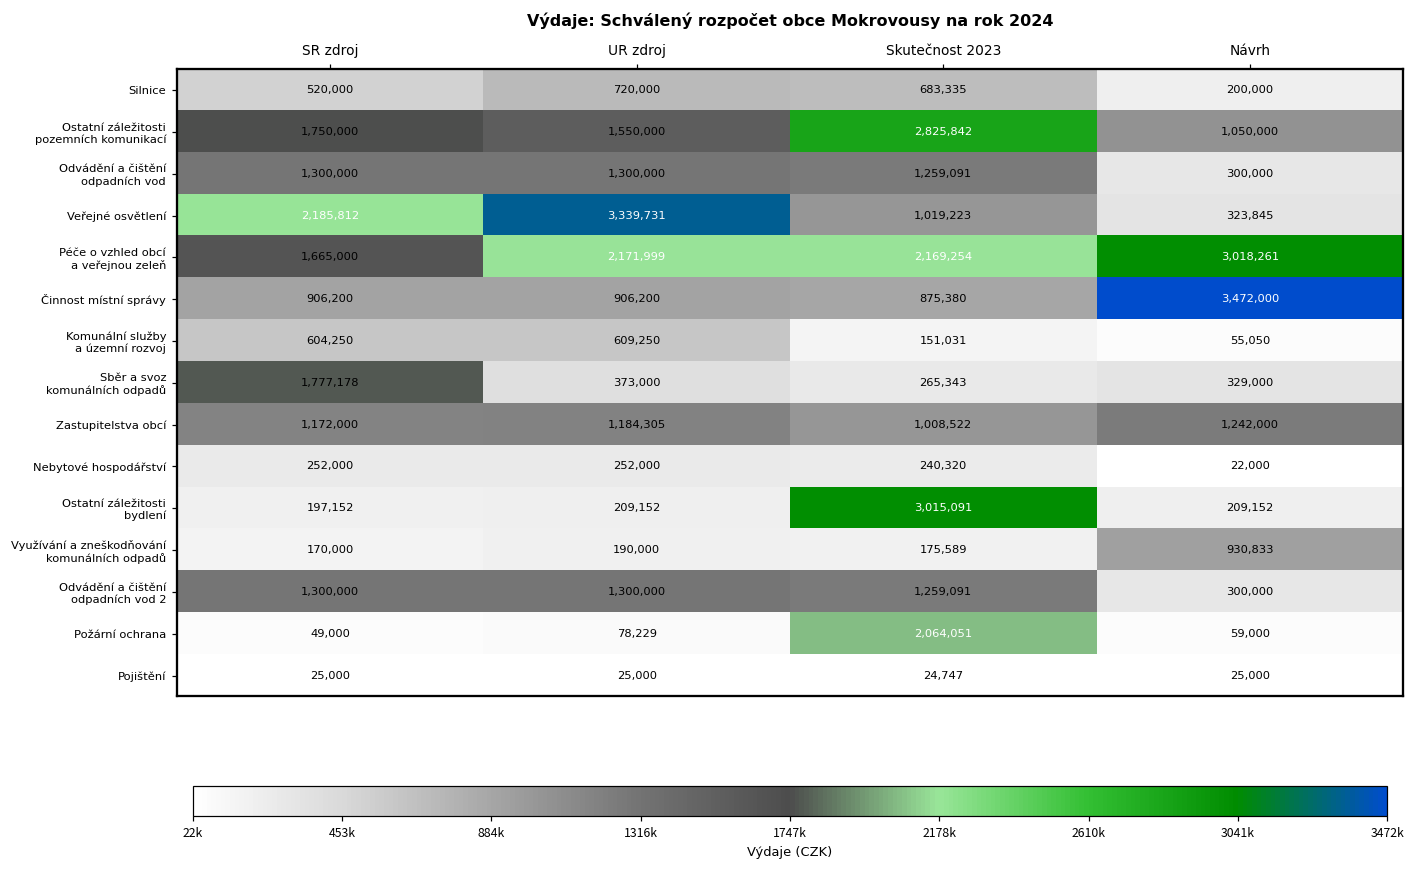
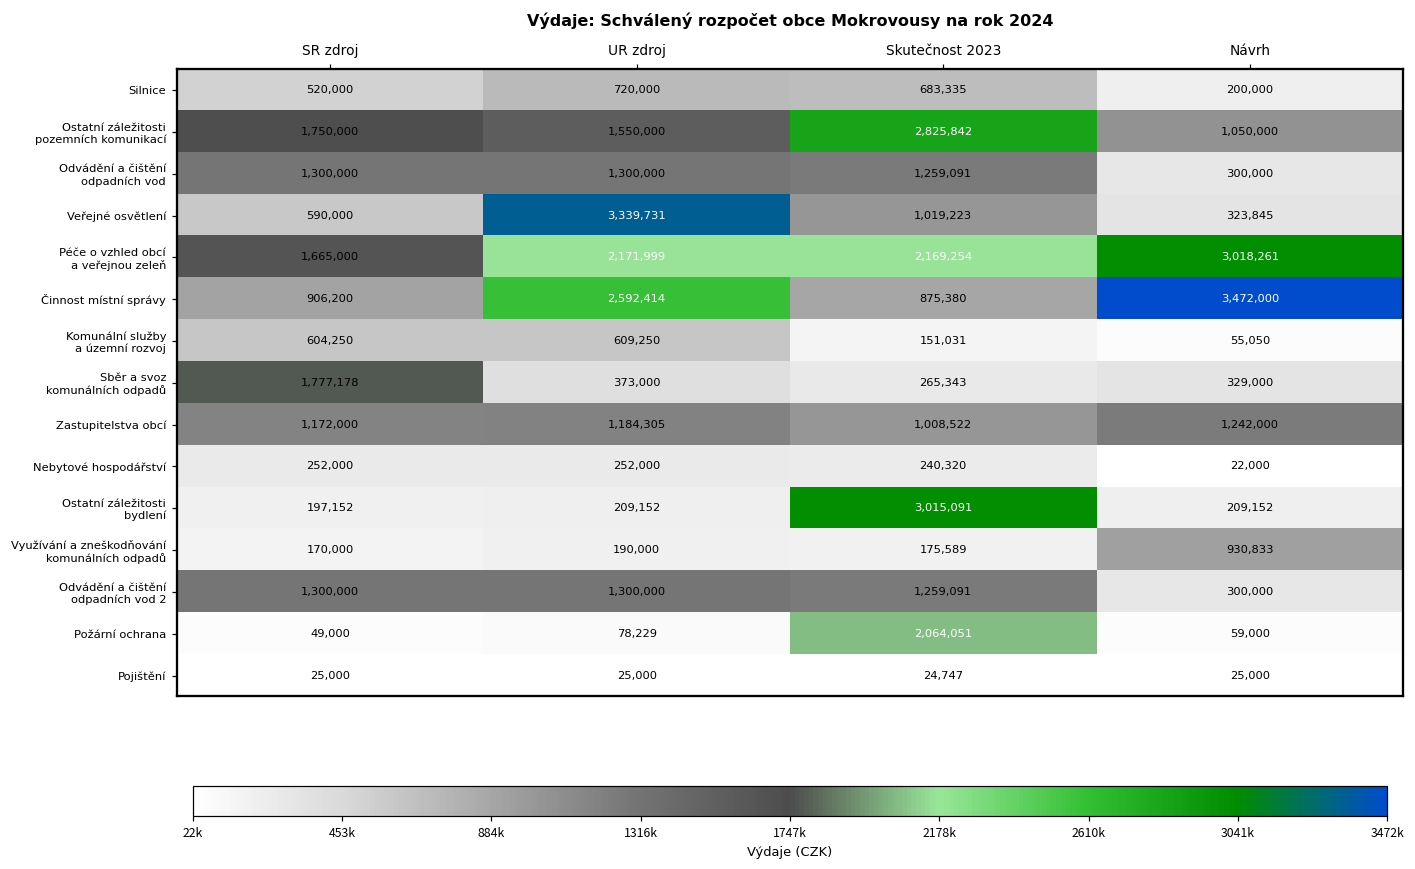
  {
    "Silnice": {
      "SR zdroj": "520,000",
      "UR zdroj": "720,000",
      "Skutečnost 2023": "683,335",
      "Návrh": "200,000"
    },
    "Ostatní záležitosti pozemních komunikací": {
      "SR zdroj": "1,750,000",
      "UR zdroj": "1,550,000",
      "Skutečnost 2023": "2,825,842",
      "Návrh": "1,050,000"
    },
    "Odvádění a čištění odpadních vod": {
      "SR zdroj": "1,300,000",
      "UR zdroj": "1,300,000",
      "Skutečnost 2023": "1,259,091",
      "Návrh": "300,000"
    },
    "Veřejné osvětlení": {
-     "SR zdroj": "2,185,812",
+     "SR zdroj": "590,000",
      "UR zdroj": "3,339,731",
      "Skutečnost 2023": "1,019,223",
      "Návrh": "323,845"
    },
    "Péče o vzhled obcí a veřejnou zeleň": {
      "SR zdroj": "1,665,000",
      "UR zdroj": "2,171,999",
      "Skutečnost 2023": "2,169,254",
      "Návrh": "3,018,261"
    },
    "Činnost místní správy": {
      "SR zdroj": "906,200",
-     "UR zdroj": "906,200",
+     "UR zdroj": "2,592,414",
      "Skutečnost 2023": "875,380",
      "Návrh": "3,472,000"
    },
    "Komunální služby a územní rozvoj": {
      "SR zdroj": "604,250",
      "UR zdroj": "609,250",
      "Skutečnost 2023": "151,031",
      "Návrh": "55,050"
    },
    "Sběr a svoz komunálních odpadů": {
      "SR zdroj": "1,777,178",
      "UR zdroj": "373,000",
      "Skutečnost 2023": "265,343",
      "Návrh": "329,000"
    },
    "Zastupitelstva obcí": {
      "SR zdroj": "1,172,000",
      "UR zdroj": "1,184,305",
      "Skutečnost 2023": "1,008,522",
      "Návrh": "1,242,000"
    },
    "Nebytové hospodářství": {
      "SR zdroj": "252,000",
      "UR zdroj": "252,000",
      "Skutečnost 2023": "240,320",
      "Návrh": "22,000"
    },
    "Ostatní záležitosti bydlení": {
      "SR zdroj": "197,152",
      "UR zdroj": "209,152",
      "Skutečnost 2023": "3,015,091",
      "Návrh": "209,152"
    },
    "Využívání a zneškodňování komunálních odpadů": {
      "SR zdroj": "170,000",
      "UR zdroj": "190,000",
      "Skutečnost 2023": "175,589",
      "Návrh": "930,833"
    },
    "Odvádění a čištění odpadních vod 2": {
      "SR zdroj": "1,300,000",
      "UR zdroj": "1,300,000",
      "Skutečnost 2023": "1,259,091",
      "Návrh": "300,000"
    },
    "Požární ochrana": {
      "SR zdroj": "49,000",
      "UR zdroj": "78,229",
      "Skutečnost 2023": "2,064,051",
      "Návrh": "59,000"
    },
    "Pojištění": {
      "SR zdroj": "25,000",
      "UR zdroj": "25,000",
      "Skutečnost 2023": "24,747",
      "Návrh": "25,000"
    }
  }
